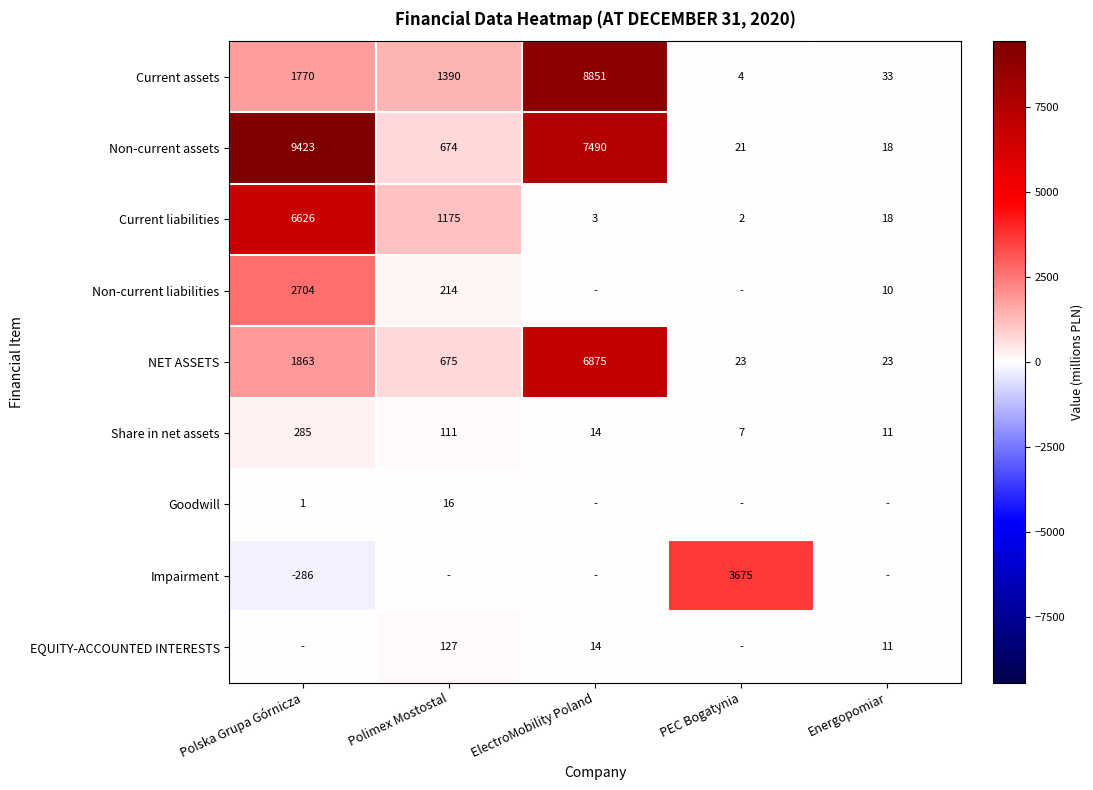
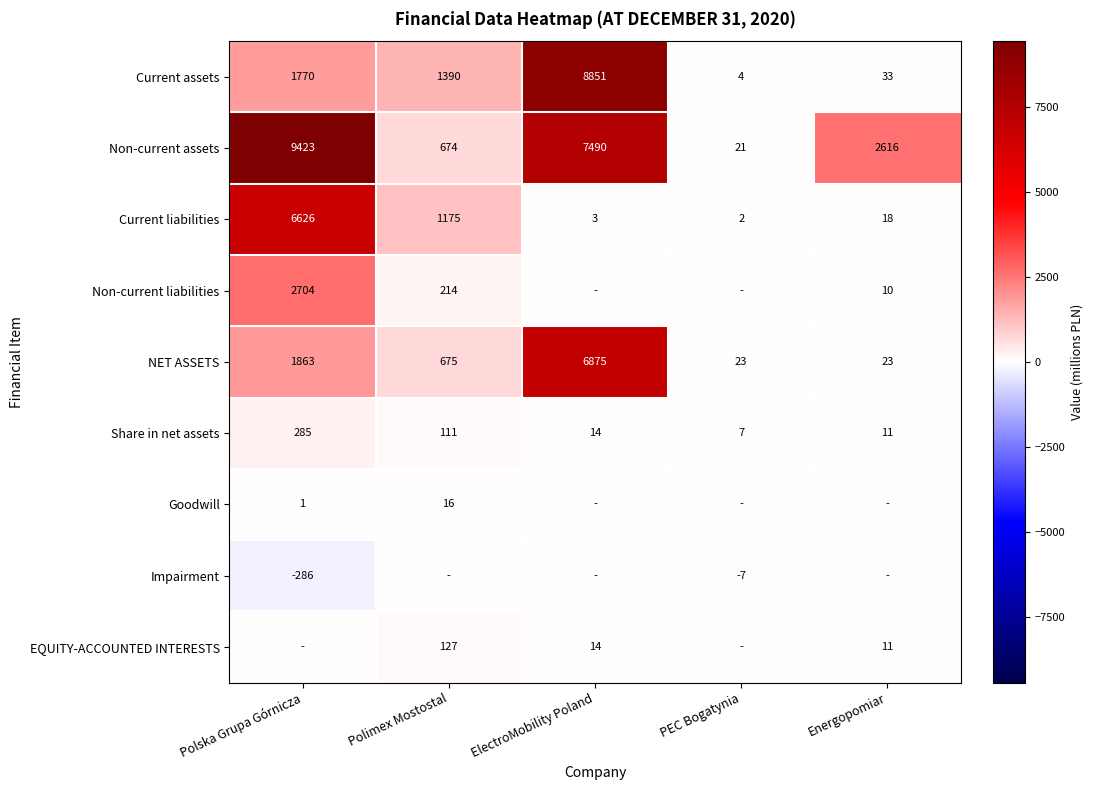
  {
    "Current assets": {
      "Polska Grupa Górnicza": 1770,
      "Polimex Mostostal": 1390,
      "ElectroMobility Poland": 8851,
      "PEC Bogatynia": 4,
      "Energopomiar": 33
    },
    "Non-current assets": {
      "Polska Grupa Górnicza": 9423,
      "Polimex Mostostal": 674,
      "ElectroMobility Poland": 7490,
      "PEC Bogatynia": 21,
-     "Energopomiar": 18
+     "Energopomiar": 2616
    },
    "Current liabilities": {
      "Polska Grupa Górnicza": 6626,
      "Polimex Mostostal": 1175,
      "ElectroMobility Poland": 3,
      "PEC Bogatynia": 2,
      "Energopomiar": 18
    },
    "Non-current liabilities": {
      "Polska Grupa Górnicza": 2704,
      "Polimex Mostostal": 214,
      "Energopomiar": 10
    },
    "NET ASSETS": {
      "Polska Grupa Górnicza": 1863,
      "Polimex Mostostal": 675,
      "ElectroMobility Poland": 6875,
      "PEC Bogatynia": 23,
      "Energopomiar": 23
    },
    "Share in net assets": {
      "Polska Grupa Górnicza": 285,
      "Polimex Mostostal": 111,
      "ElectroMobility Poland": 14,
      "PEC Bogatynia": 7,
      "Energopomiar": 11
    },
    "Goodwill": {
      "Polska Grupa Górnicza": 1,
      "Polimex Mostostal": 16
    },
    "Impairment": {
      "Polska Grupa Górnicza": -286,
-     "PEC Bogatynia": 3675
+     "PEC Bogatynia": -7
    },
    "EQUITY-ACCOUNTED INTERESTS": {
      "Polimex Mostostal": 127,
      "ElectroMobility Poland": 14,
      "Energopomiar": 11
    }
  }
